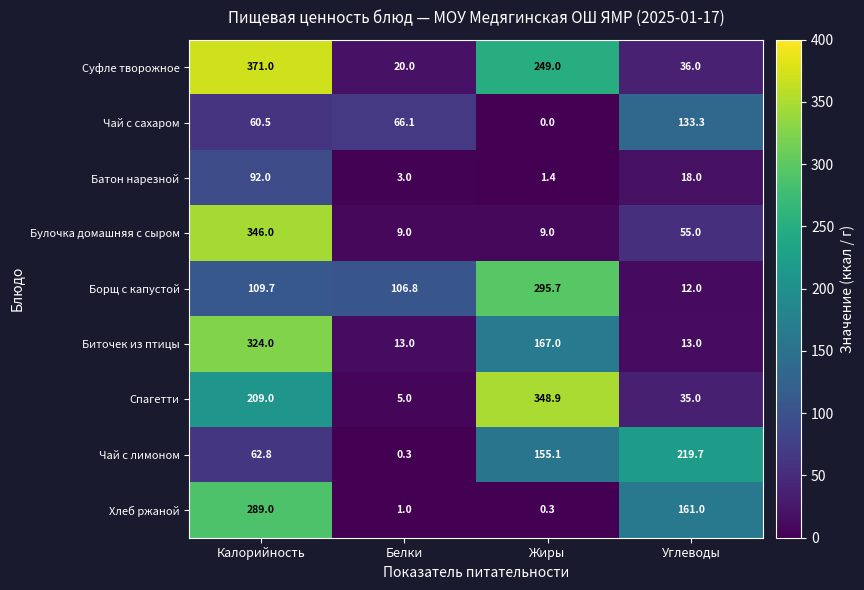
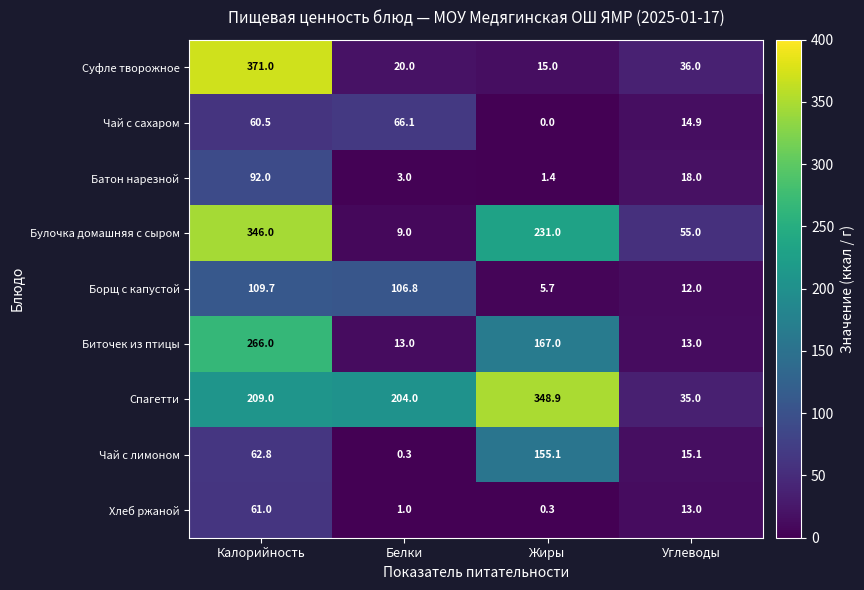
  {
    "Суфле творожное": {
      "Калорийность": 371.0,
      "Белки": 20.0,
-     "Жиры": 249.0,
+     "Жиры": 15.0,
      "Углеводы": 36.0
    },
    "Чай с сахаром": {
      "Калорийность": 60.5,
      "Белки": 66.1,
      "Жиры": 0.0,
-     "Углеводы": 133.3
+     "Углеводы": 14.9
    },
    "Батон нарезной": {
      "Калорийность": 92.0,
      "Белки": 3.0,
      "Жиры": 1.4,
      "Углеводы": 18.0
    },
    "Булочка домашняя с сыром": {
      "Калорийность": 346.0,
      "Белки": 9.0,
-     "Жиры": 9.0,
+     "Жиры": 231.0,
      "Углеводы": 55.0
    },
    "Борщ с капустой": {
      "Калорийность": 109.7,
      "Белки": 106.8,
-     "Жиры": 295.7,
+     "Жиры": 5.7,
      "Углеводы": 12.0
    },
    "Биточек из птицы": {
-     "Калорийность": 324.0,
+     "Калорийность": 266.0,
      "Белки": 13.0,
      "Жиры": 167.0,
      "Углеводы": 13.0
    },
    "Спагетти": {
      "Калорийность": 209.0,
-     "Белки": 5.0,
+     "Белки": 204.0,
      "Жиры": 348.9,
      "Углеводы": 35.0
    },
    "Чай с лимоном": {
      "Калорийность": 62.8,
      "Белки": 0.3,
      "Жиры": 155.1,
-     "Углеводы": 219.7
+     "Углеводы": 15.1
    },
    "Хлеб ржаной": {
-     "Калорийность": 289.0,
+     "Калорийность": 61.0,
      "Белки": 1.0,
      "Жиры": 0.3,
-     "Углеводы": 161.0
+     "Углеводы": 13.0
    }
  }
